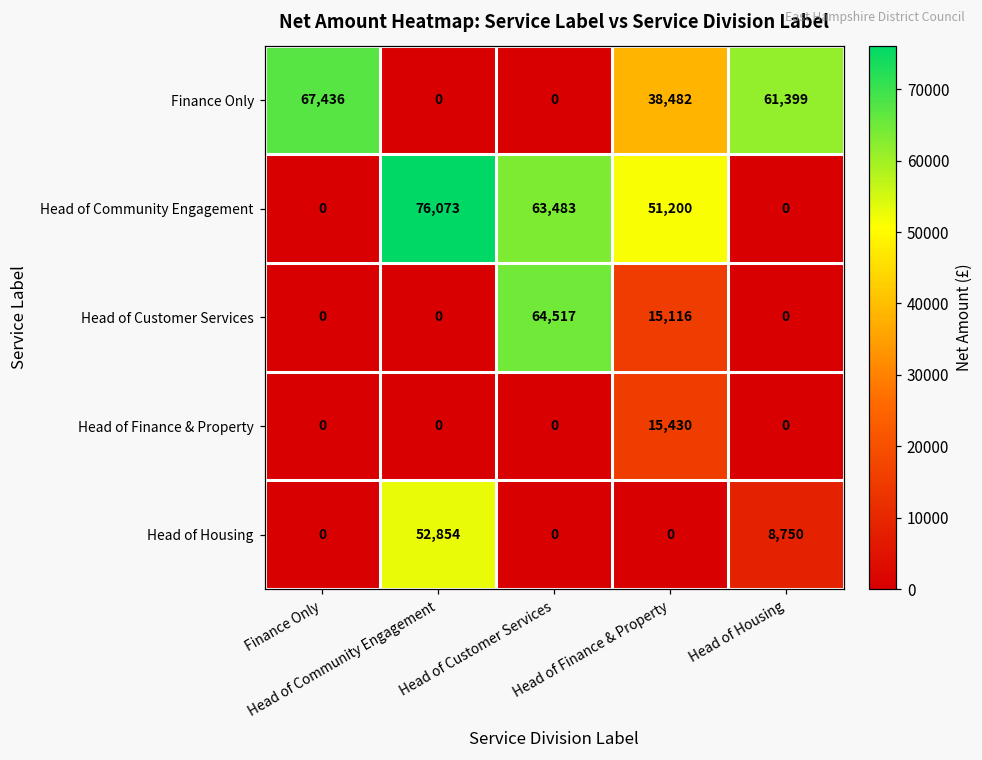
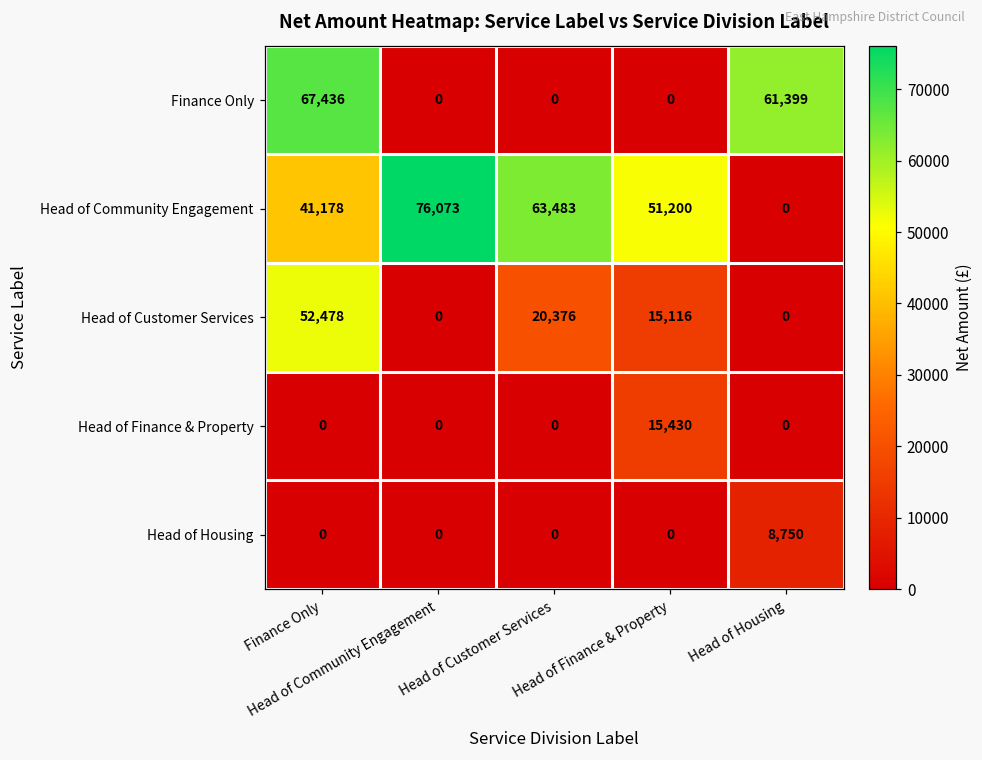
  {
    "Finance Only": {
      "Finance Only": "67,436",
      "Head of Community Engagement": "0",
      "Head of Customer Services": "0",
-     "Head of Finance & Property": "38,482",
+     "Head of Finance & Property": "0",
      "Head of Housing": "61,399"
    },
    "Head of Community Engagement": {
-     "Finance Only": "0",
+     "Finance Only": "41,178",
      "Head of Community Engagement": "76,073",
      "Head of Customer Services": "63,483",
      "Head of Finance & Property": "51,200",
      "Head of Housing": "0"
    },
    "Head of Customer Services": {
-     "Finance Only": "0",
+     "Finance Only": "52,478",
      "Head of Community Engagement": "0",
-     "Head of Customer Services": "64,517",
+     "Head of Customer Services": "20,376",
      "Head of Finance & Property": "15,116",
      "Head of Housing": "0"
    },
    "Head of Finance & Property": {
      "Finance Only": "0",
      "Head of Community Engagement": "0",
      "Head of Customer Services": "0",
      "Head of Finance & Property": "15,430",
      "Head of Housing": "0"
    },
    "Head of Housing": {
      "Finance Only": "0",
-     "Head of Community Engagement": "52,854",
+     "Head of Community Engagement": "0",
      "Head of Customer Services": "0",
      "Head of Finance & Property": "0",
      "Head of Housing": "8,750"
    }
  }
